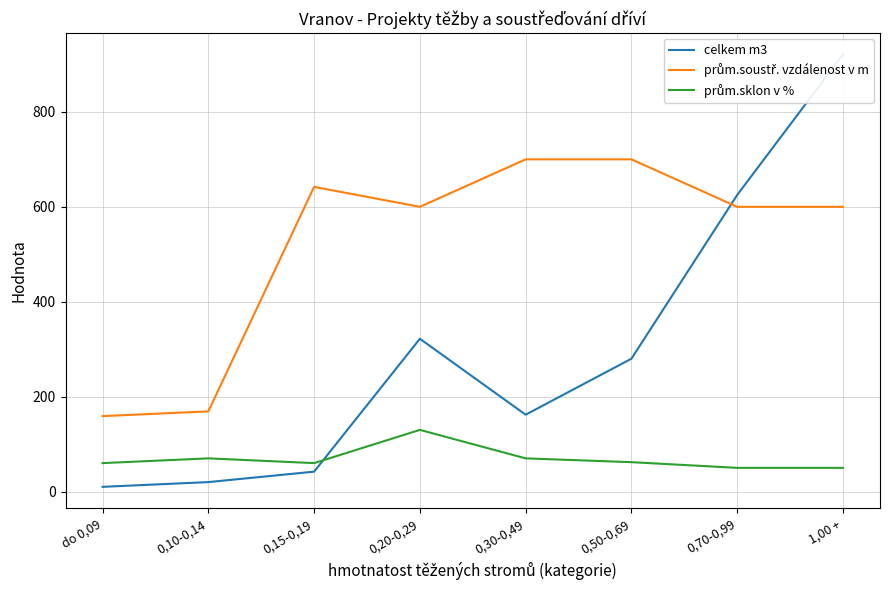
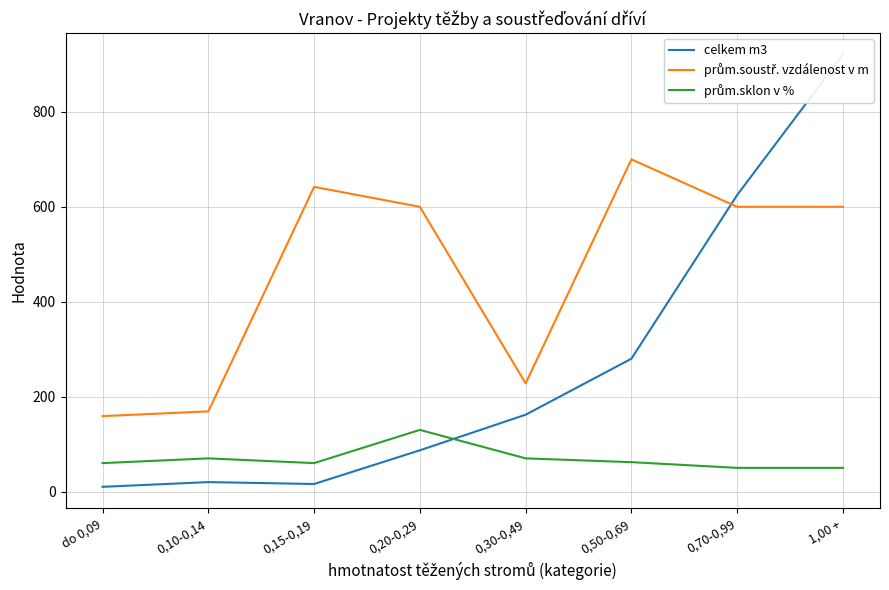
  {
    "celkem m3": {
      "do 0,09": 10,
      "0,10-0,14": 20,
-     "0,15-0,19": 40,
-     "0,20-0,29": 320,
+     "0,15-0,19": 20,
+     "0,20-0,29": 90,
      "0,30-0,49": 160,
      "0,50-0,69": 280,
      "0,70-0,99": 630
    },
    "prům.soustř. vzdálenost v m": {
      "do 0,09": 160,
      "0,10-0,14": 170,
      "0,15-0,19": 640,
      "0,20-0,29": 600,
-     "0,30-0,49": 700,
+     "0,30-0,49": 230,
      "0,50-0,69": 700,
      "0,70-0,99": 600,
      "1,00 +": 600
    },
    "prům.sklon v %": {
      "do 0,09": 60,
      "0,10-0,14": 70,
      "0,15-0,19": 60,
      "0,20-0,29": 130,
      "0,30-0,49": 70,
      "0,50-0,69": 60,
      "0,70-0,99": 50,
      "1,00 +": 50
    }
  }
